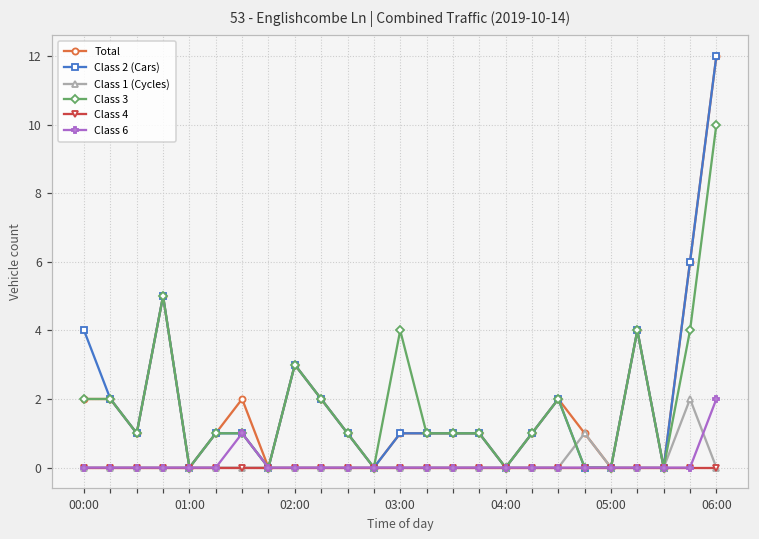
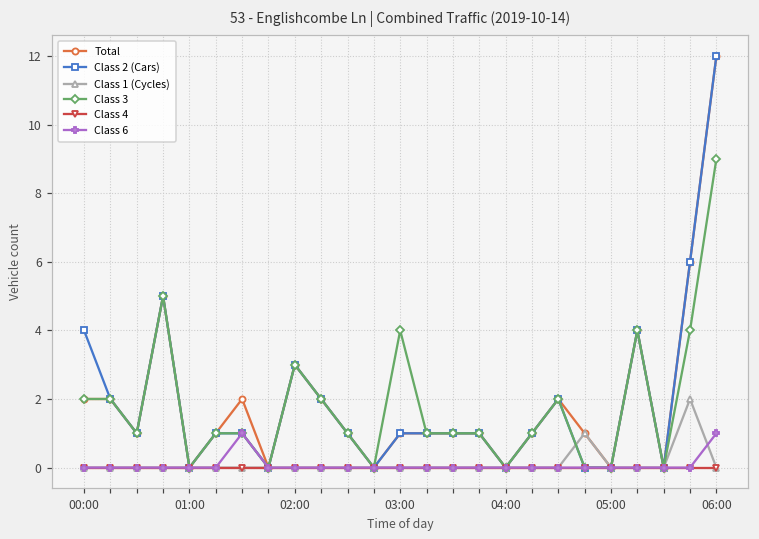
  {
    "Class 2 (Cars)": {
      "00:00": 4
    },
    "Class 3": {
      "03:00": 4,
-     "06:00": 10
+     "06:00": 9
    },
    "Class 6": {
-     "06:00": 2
+     "06:00": 1
    }
  }
